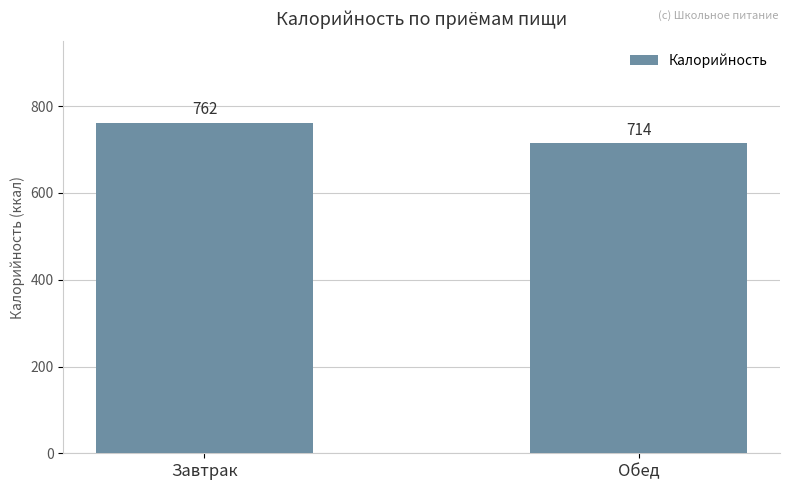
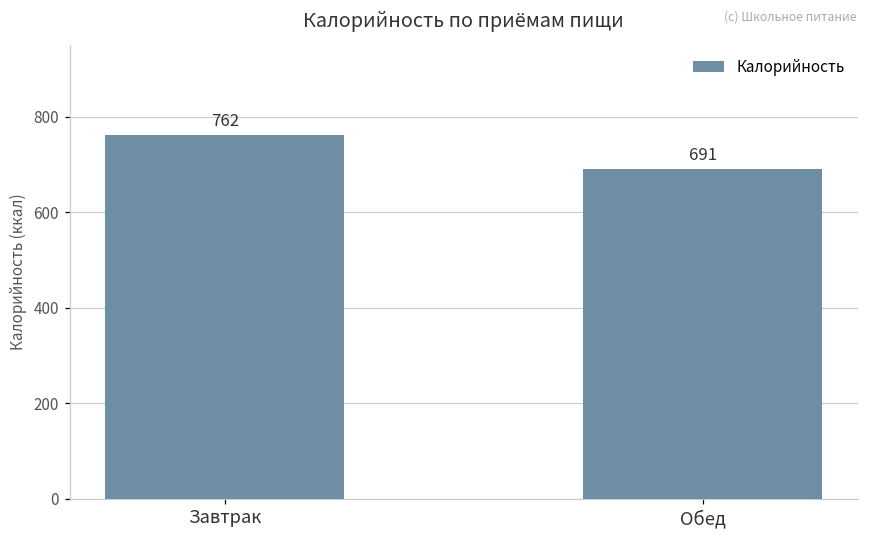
  {
    "Завтрак": 762,
-   "Обед": 714
+   "Обед": 691
  }
